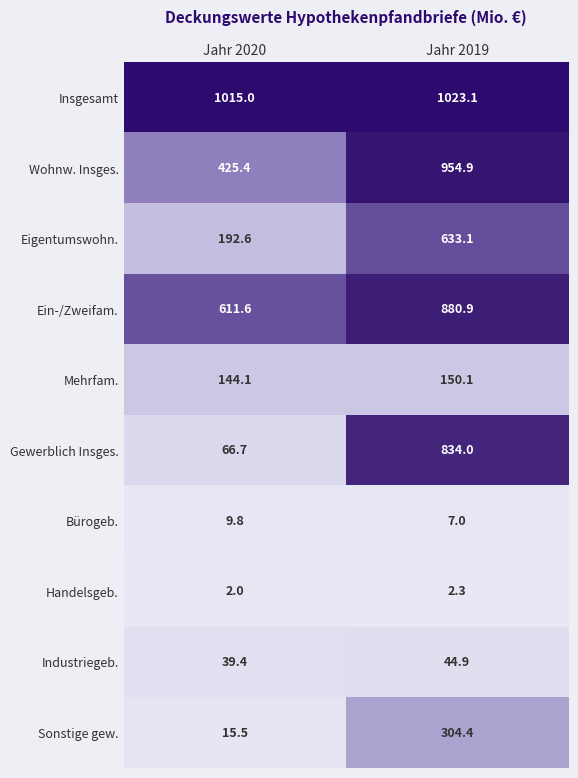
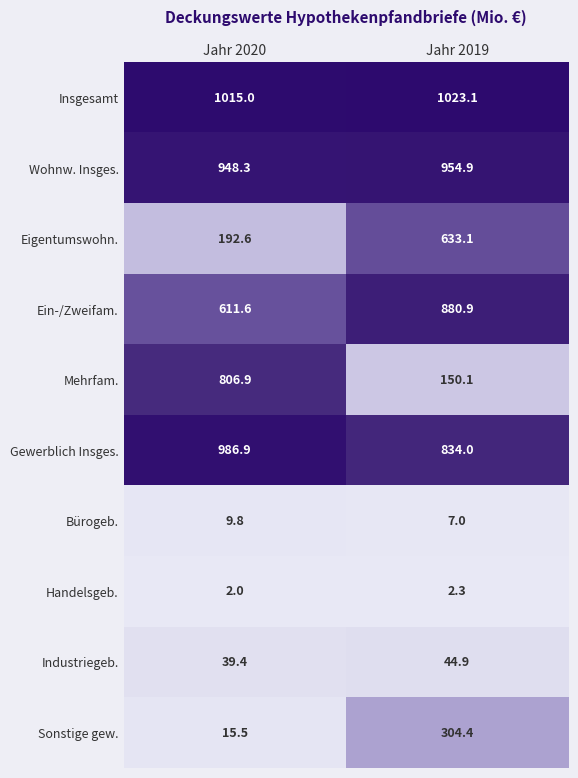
  {
    "Insgesamt": {
      "Jahr 2020": 1015.0,
      "Jahr 2019": 1023.1
    },
    "Wohnw. Insges.": {
-     "Jahr 2020": 425.4,
+     "Jahr 2020": 948.3,
      "Jahr 2019": 954.9
    },
    "Eigentumswohn.": {
      "Jahr 2020": 192.6,
      "Jahr 2019": 633.1
    },
    "Ein-/Zweifam.": {
      "Jahr 2020": 611.6,
      "Jahr 2019": 880.9
    },
    "Mehrfam.": {
-     "Jahr 2020": 144.1,
+     "Jahr 2020": 806.9,
      "Jahr 2019": 150.1
    },
    "Gewerblich Insges.": {
-     "Jahr 2020": 66.7,
+     "Jahr 2020": 986.9,
      "Jahr 2019": 834.0
    },
    "Bürogeb.": {
      "Jahr 2020": 9.8,
      "Jahr 2019": 7.0
    },
    "Handelsgeb.": {
      "Jahr 2020": 2.0,
      "Jahr 2019": 2.3
    },
    "Industriegeb.": {
      "Jahr 2020": 39.4,
      "Jahr 2019": 44.9
    },
    "Sonstige gew.": {
      "Jahr 2020": 15.5,
      "Jahr 2019": 304.4
    }
  }
